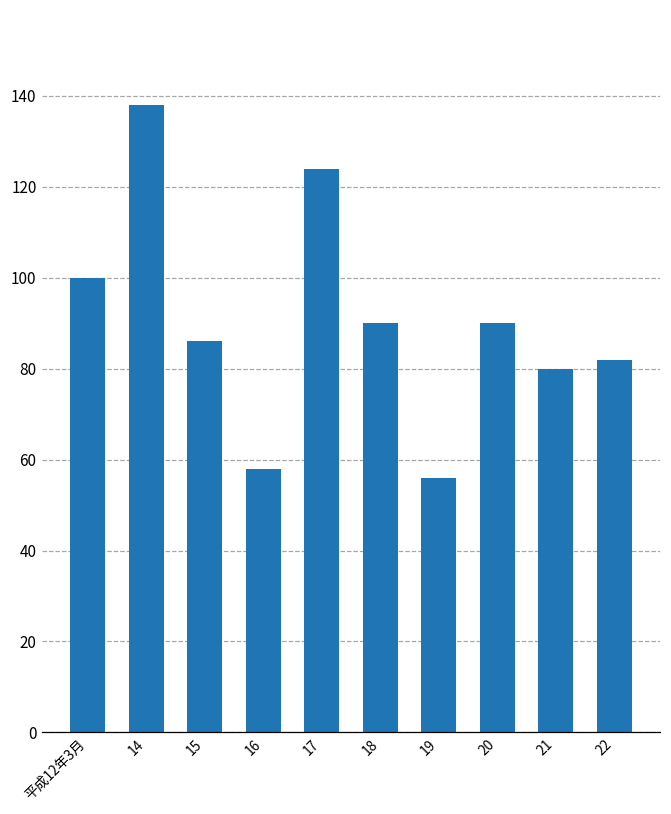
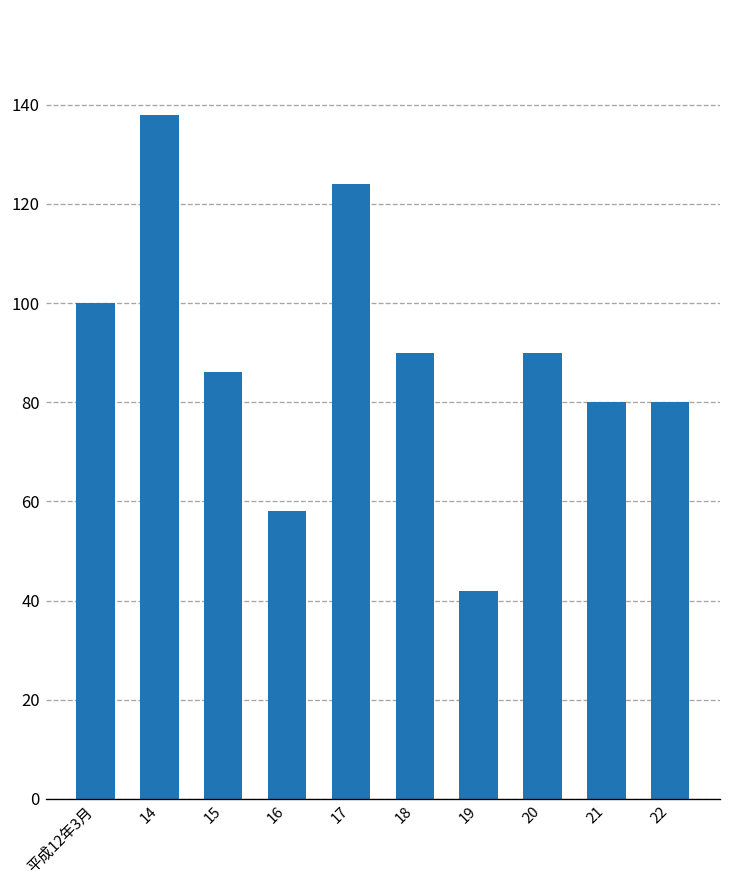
  {
    "平成12年3月": 100,
    "14": 138,
    "15": 86,
    "16": 58,
    "17": 124,
    "18": 90,
-   "19": 56,
+   "19": 42,
    "20": 90,
    "21": 80,
-   "22": 82
+   "22": 80
  }
